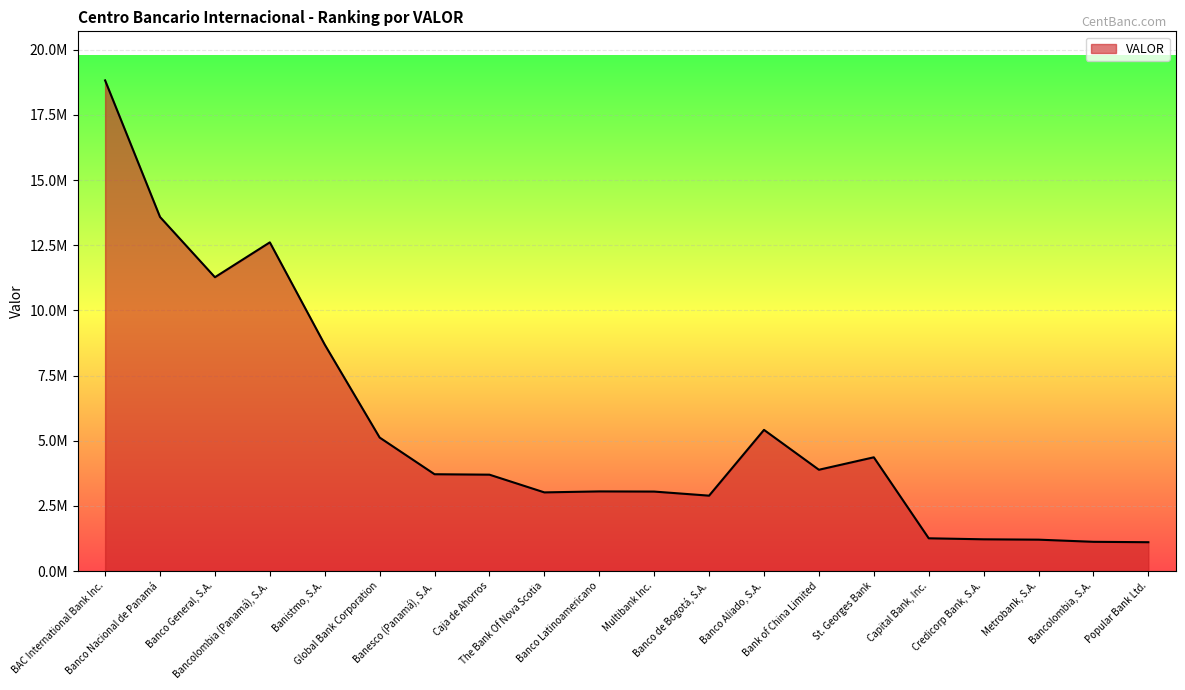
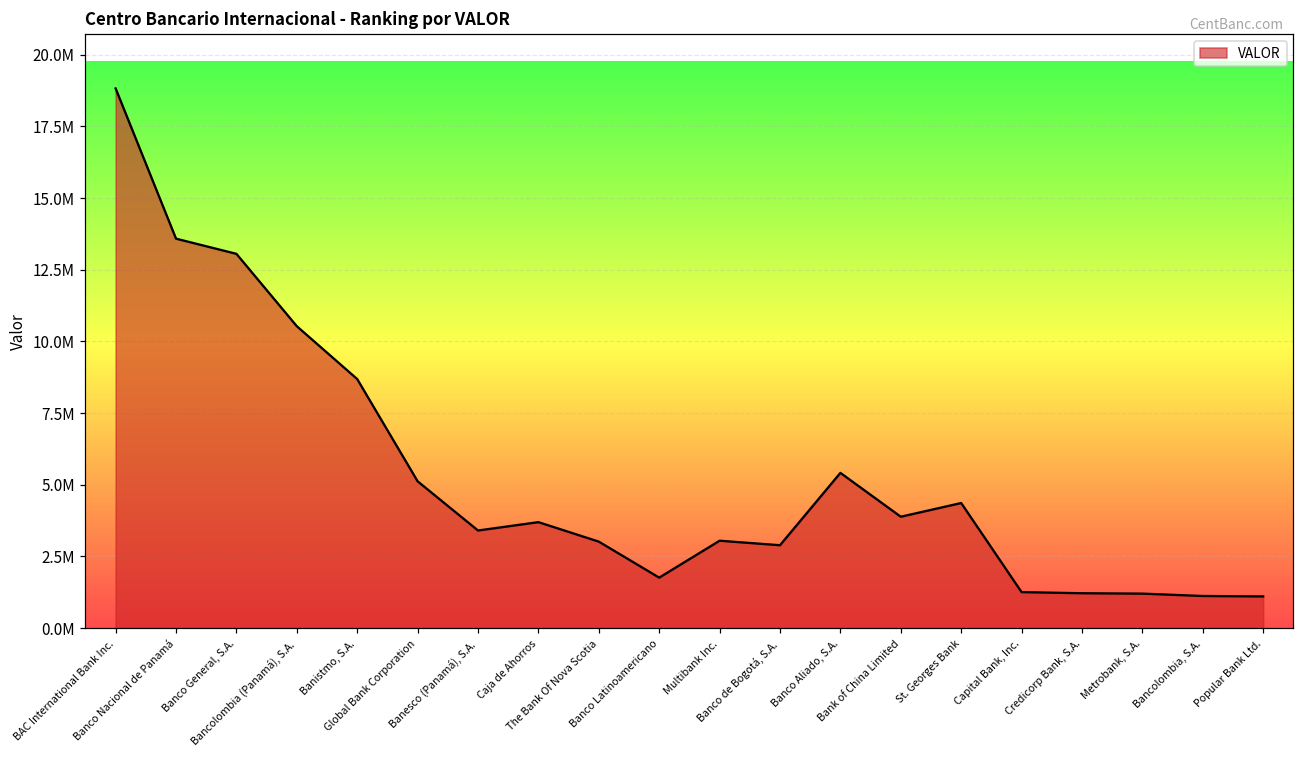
  {
    "BAC International Bank Inc.": 18800000,
    "Banco Nacional de Panamá": 13600000,
-   "Banco General, S.A.": 11300000,
-   "Bancolombia (Panamá), S.A.": 12600000,
+   "Banco General, S.A.": 13100000,
+   "Bancolombia (Panamá), S.A.": 10500000,
    "Banistmo, S.A.": 8700000,
    "Global Bank Corporation": 5100000,
-   "Banesco (Panamá), S.A.": 3700000,
+   "Banesco (Panamá), S.A.": 3400000,
    "Caja de Ahorros": 3700000,
    "The Bank Of Nova Scotia": 3000000,
-   "Banco Latinoamericano": 3100000,
+   "Banco Latinoamericano": 1800000,
    "Multibank Inc.": 3000000,
    "Banco de Bogotá, S.A.": 2900000,
    "Banco Aliado, S.A.": 5400000,
    "Bank of China Limited": 3900000,
    "St. Georges Bank": 4400000,
    "Capital Bank, Inc.": 1300000,
    "Credicorp Bank, S.A.": 1200000,
    "Metrobank, S.A.": 1200000,
    "Bancolombia, S.A.": 1100000,
    "Popular Bank Ltd.": 1100000
  }
